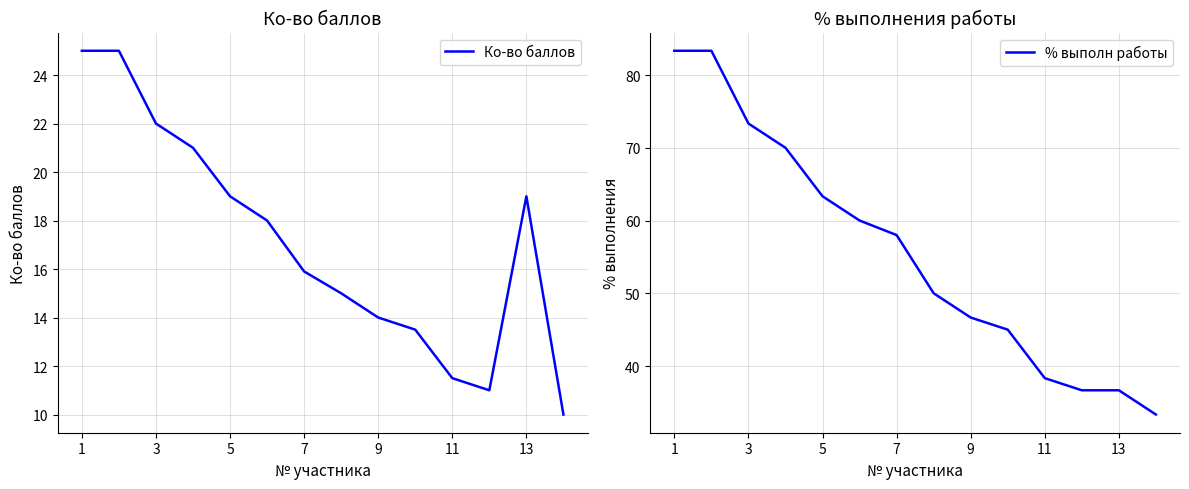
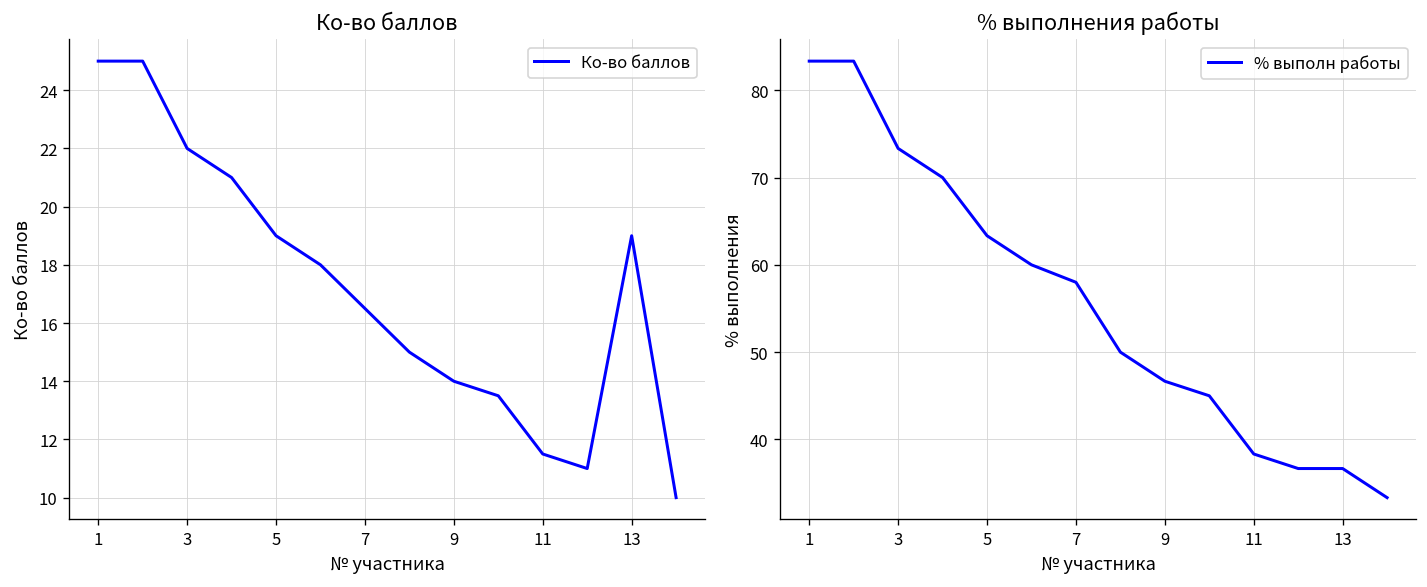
  {
    "Ко-во баллов": {
      "1": 25.0,
      "3": 22.0,
      "5": 19.0,
-     "7": 15.9,
+     "7": 16.5,
      "9": 14.0,
      "11": 11.5,
      "13": 19.0
    },
    "% выполнения работы": {
      "1": 83,
      "3": 73,
      "5": 63,
      "7": 58,
      "9": 47,
      "11": 38,
      "13": 37
    }
  }
